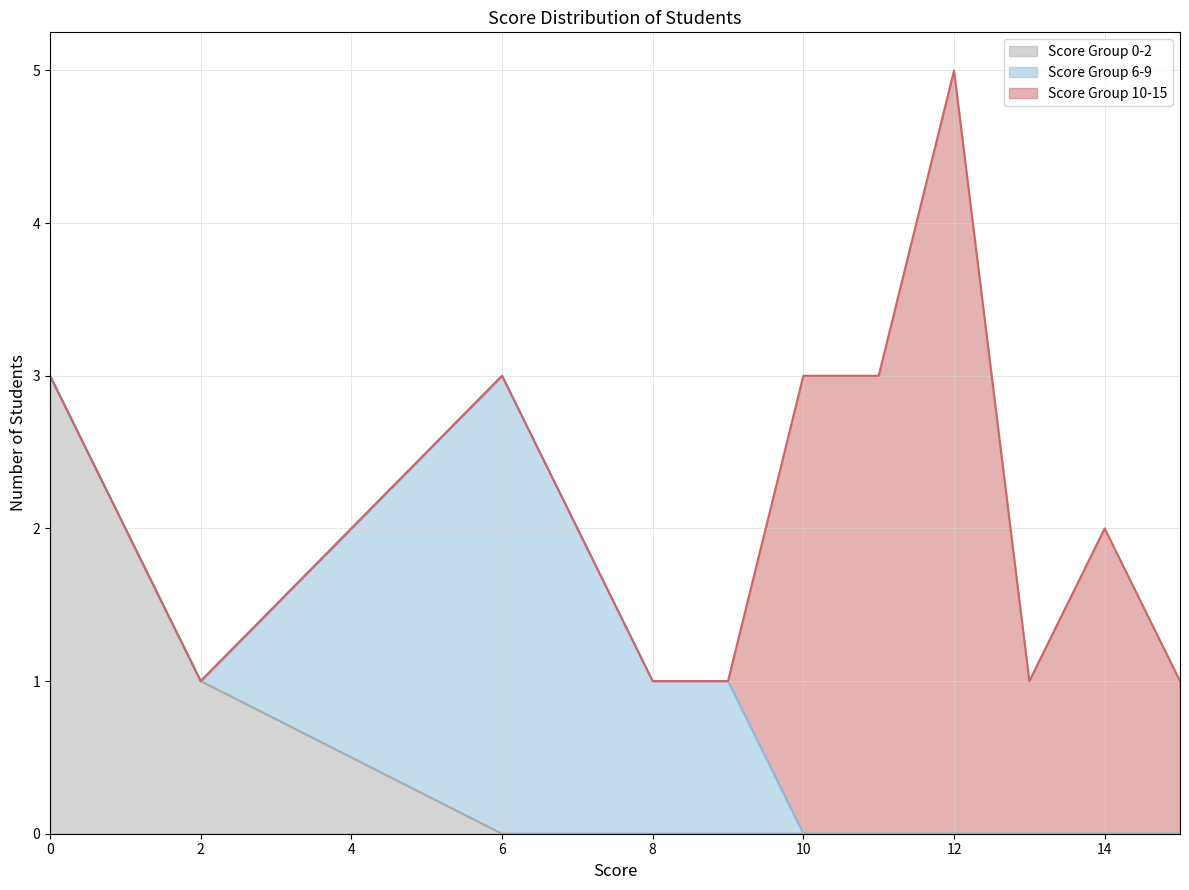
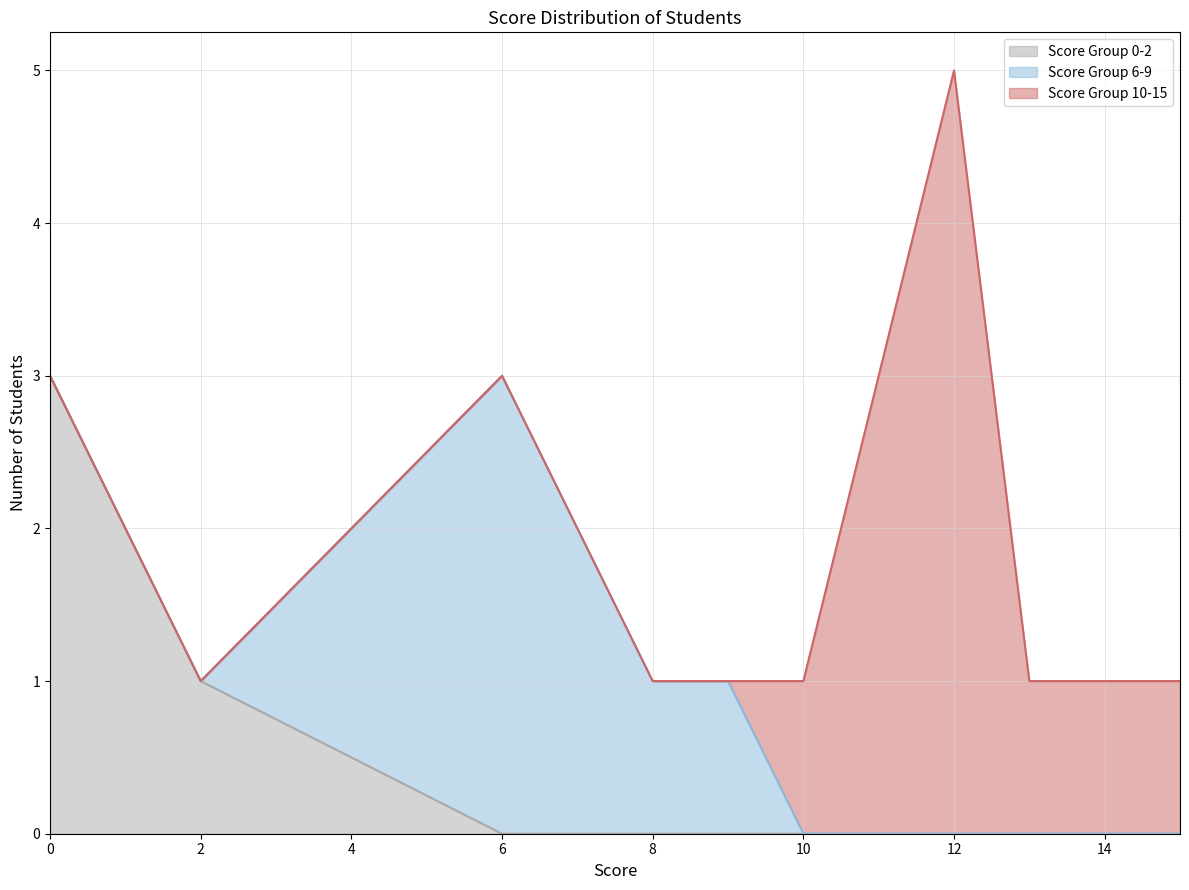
  {
    "Score Group 10-15": {
-     "10": 3,
+     "10": 1,
      "12": 5,
-     "14": 2
+     "14": 1
    }
  }
